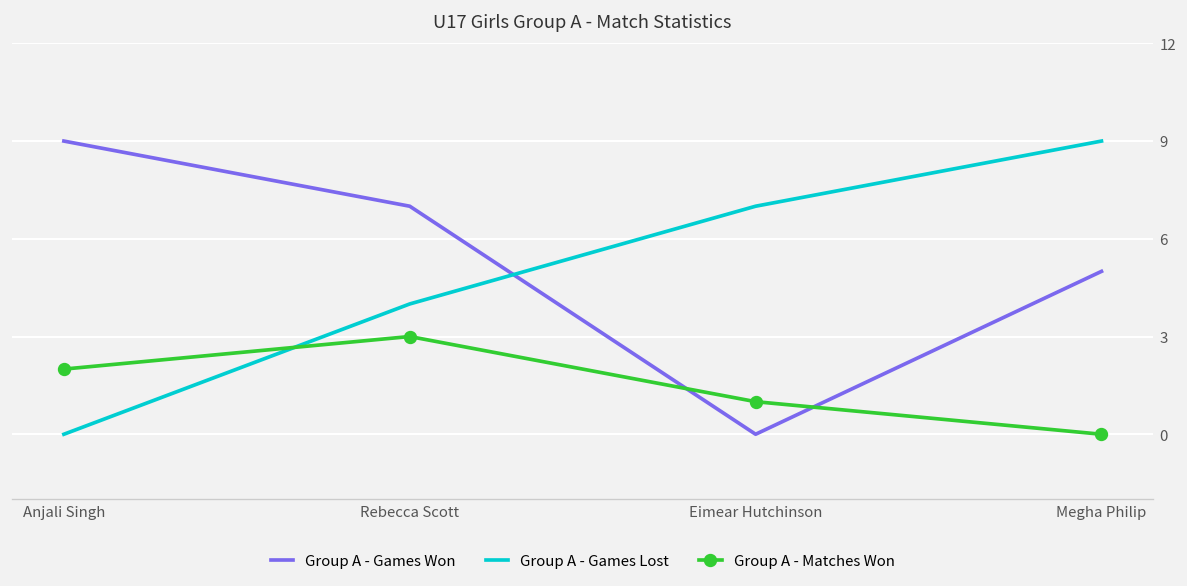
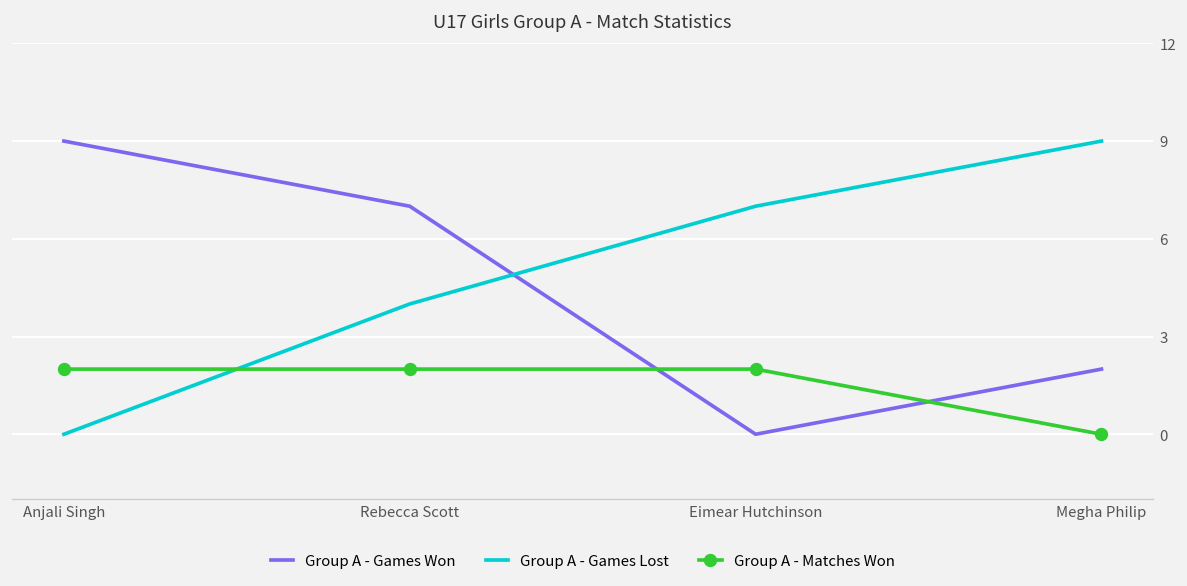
  {
    "Group A - Games Won": {
      "Anjali Singh": 9,
      "Rebecca Scott": 7,
      "Eimear Hutchinson": 0,
-     "Megha Philip": 5
+     "Megha Philip": 2
    },
    "Group A - Games Lost": {
      "Anjali Singh": 0,
      "Rebecca Scott": 4,
      "Eimear Hutchinson": 7,
      "Megha Philip": 9
    },
    "Group A - Matches Won": {
      "Anjali Singh": 2,
-     "Rebecca Scott": 3,
-     "Eimear Hutchinson": 1,
+     "Rebecca Scott": 2,
+     "Eimear Hutchinson": 2,
      "Megha Philip": 0
    }
  }
